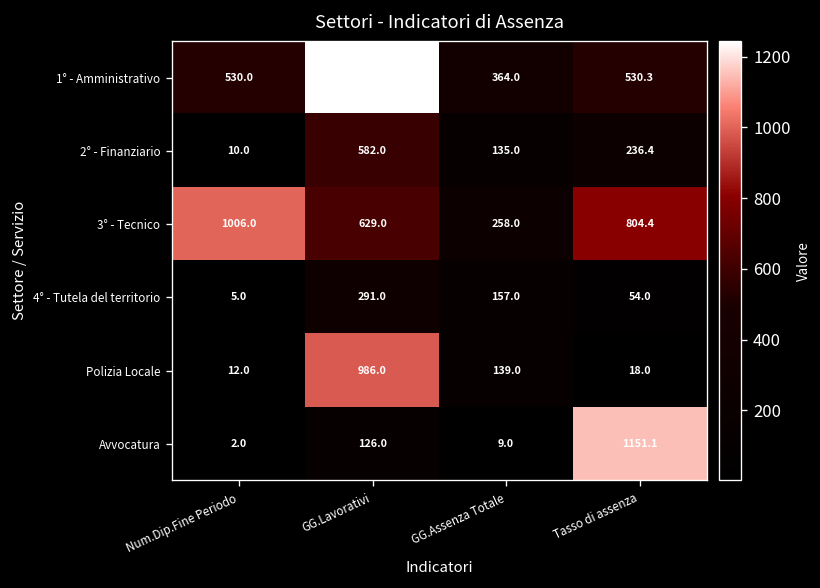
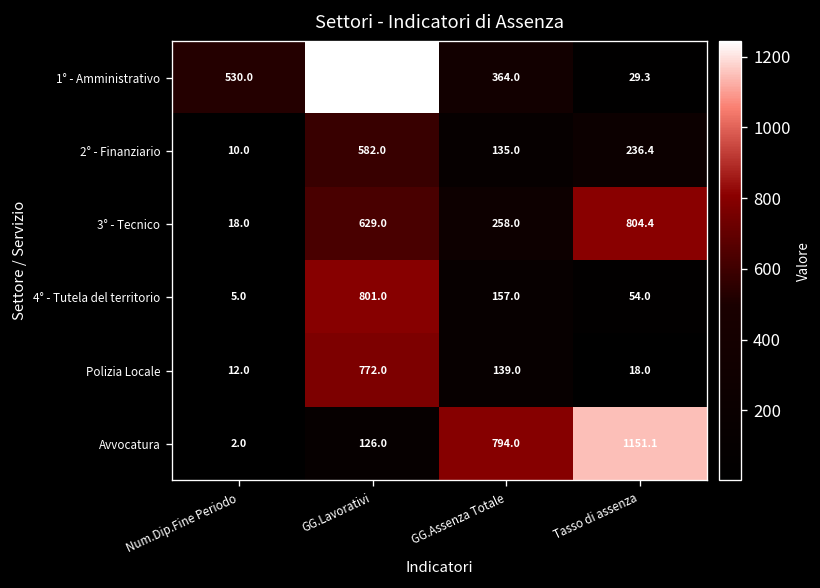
  {
    "1° - Amministrativo": {
      "Num.Dip.Fine Periodo": 530.0,
      "GG.Assenza Totale": 364.0,
-     "Tasso di assenza": 530.3
+     "Tasso di assenza": 29.3
    },
    "2° - Finanziario": {
      "Num.Dip.Fine Periodo": 10.0,
      "GG.Lavorativi": 582.0,
      "GG.Assenza Totale": 135.0,
      "Tasso di assenza": 236.4
    },
    "3° - Tecnico": {
-     "Num.Dip.Fine Periodo": 1006.0,
+     "Num.Dip.Fine Periodo": 18.0,
      "GG.Lavorativi": 629.0,
      "GG.Assenza Totale": 258.0,
      "Tasso di assenza": 804.4
    },
    "4° - Tutela del territorio": {
      "Num.Dip.Fine Periodo": 5.0,
-     "GG.Lavorativi": 291.0,
+     "GG.Lavorativi": 801.0,
      "GG.Assenza Totale": 157.0,
      "Tasso di assenza": 54.0
    },
    "Polizia Locale": {
      "Num.Dip.Fine Periodo": 12.0,
-     "GG.Lavorativi": 986.0,
+     "GG.Lavorativi": 772.0,
      "GG.Assenza Totale": 139.0,
      "Tasso di assenza": 18.0
    },
    "Avvocatura": {
      "Num.Dip.Fine Periodo": 2.0,
      "GG.Lavorativi": 126.0,
-     "GG.Assenza Totale": 9.0,
+     "GG.Assenza Totale": 794.0,
      "Tasso di assenza": 1151.1
    }
  }
